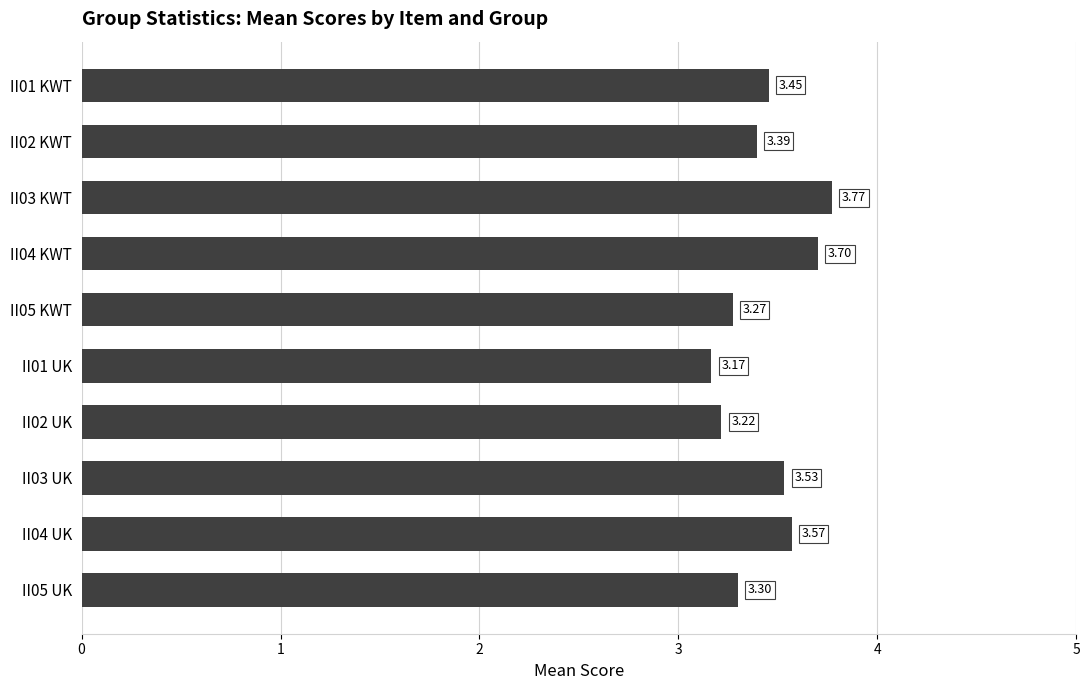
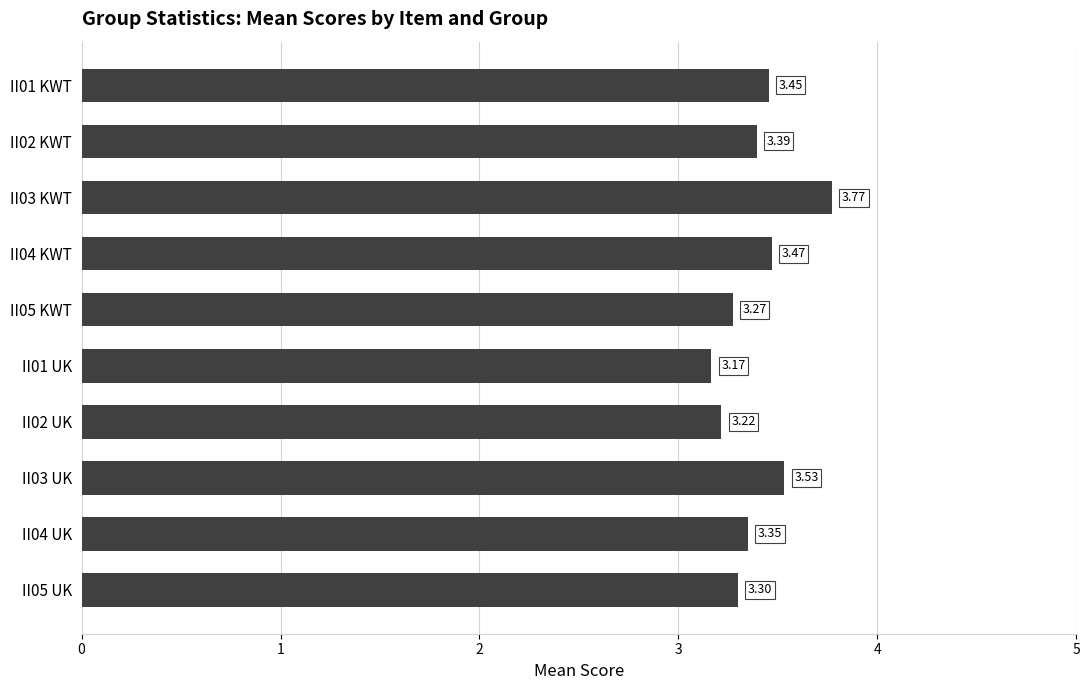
  {
-   "II04 KWT": 3.70,
-   "II04 UK": 3.57
+   "II04 KWT": 3.47,
+   "II04 UK": 3.35
  }
